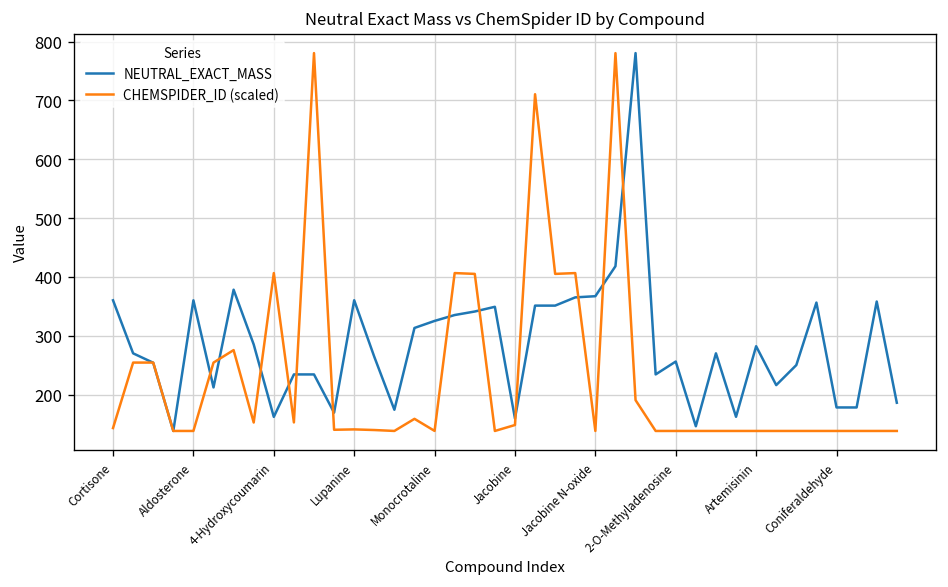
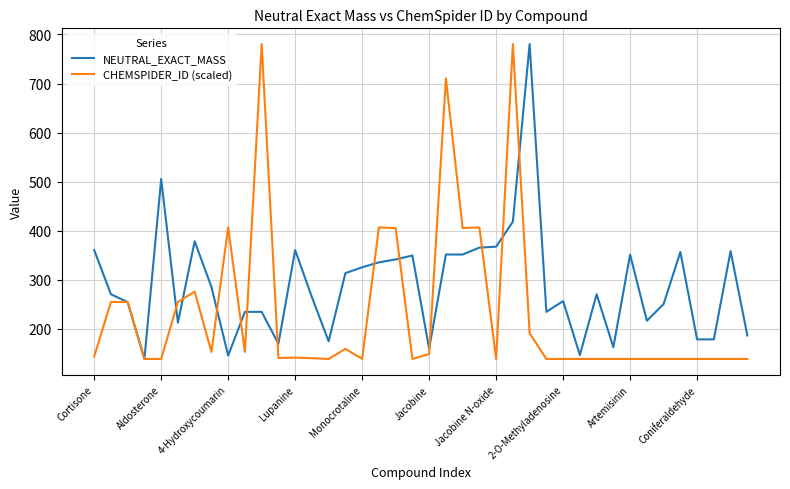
  {
    "NEUTRAL_EXACT_MASS": {
      "Cortisone": 360,
-     "Aldosterone": 360,
-     "4-Hydroxycoumarin": 160,
+     "Aldosterone": 510,
+     "4-Hydroxycoumarin": 140,
      "Lupanine": 360,
      "Monocrotaline": 330,
      "Jacobine": 160,
      "Jacobine N-oxide": 370,
      "2-O-Methyladenosine": 260,
-     "Artemisinin": 280,
+     "Artemisinin": 350,
      "Coniferaldehyde": 180
    },
    "CHEMSPIDER_ID (scaled)": {
      "Cortisone": 140,
      "Aldosterone": 140,
      "4-Hydroxycoumarin": 410,
      "Lupanine": 140,
      "Monocrotaline": 140,
      "Jacobine": 150,
      "Jacobine N-oxide": 140,
      "2-O-Methyladenosine": 140,
      "Artemisinin": 140,
      "Coniferaldehyde": 140
    }
  }
